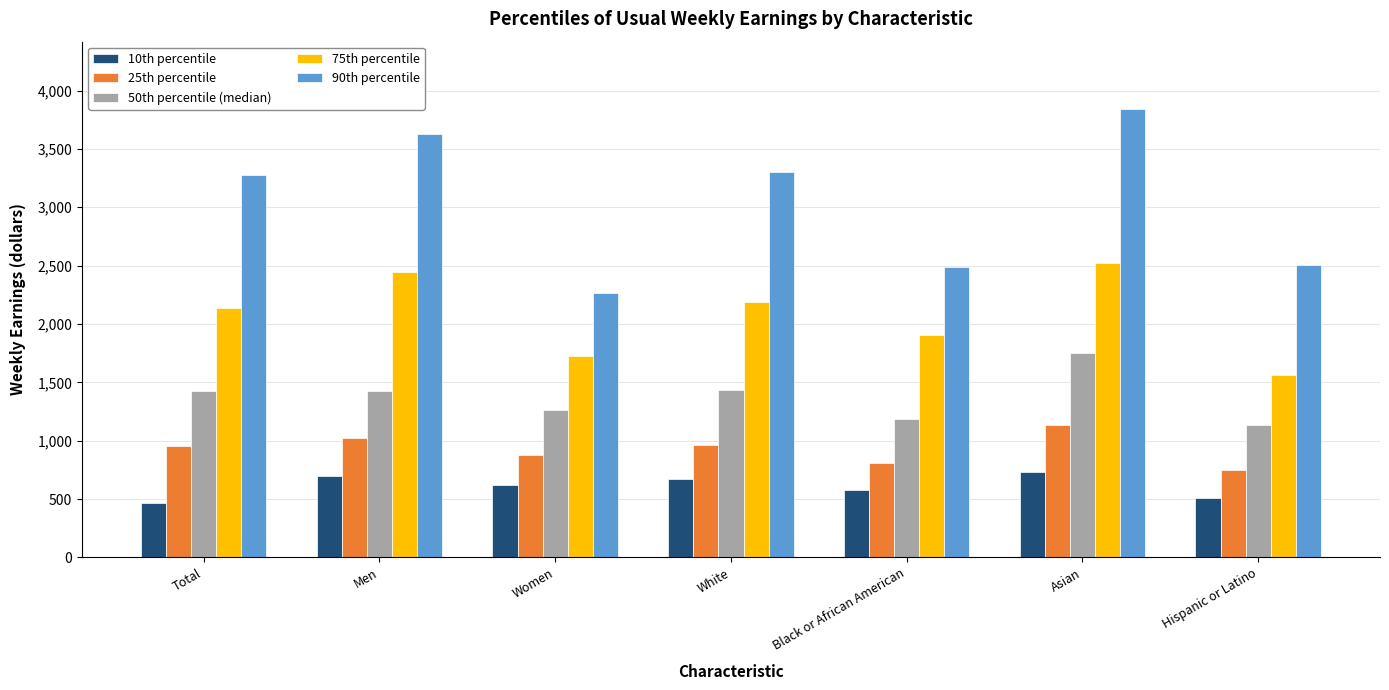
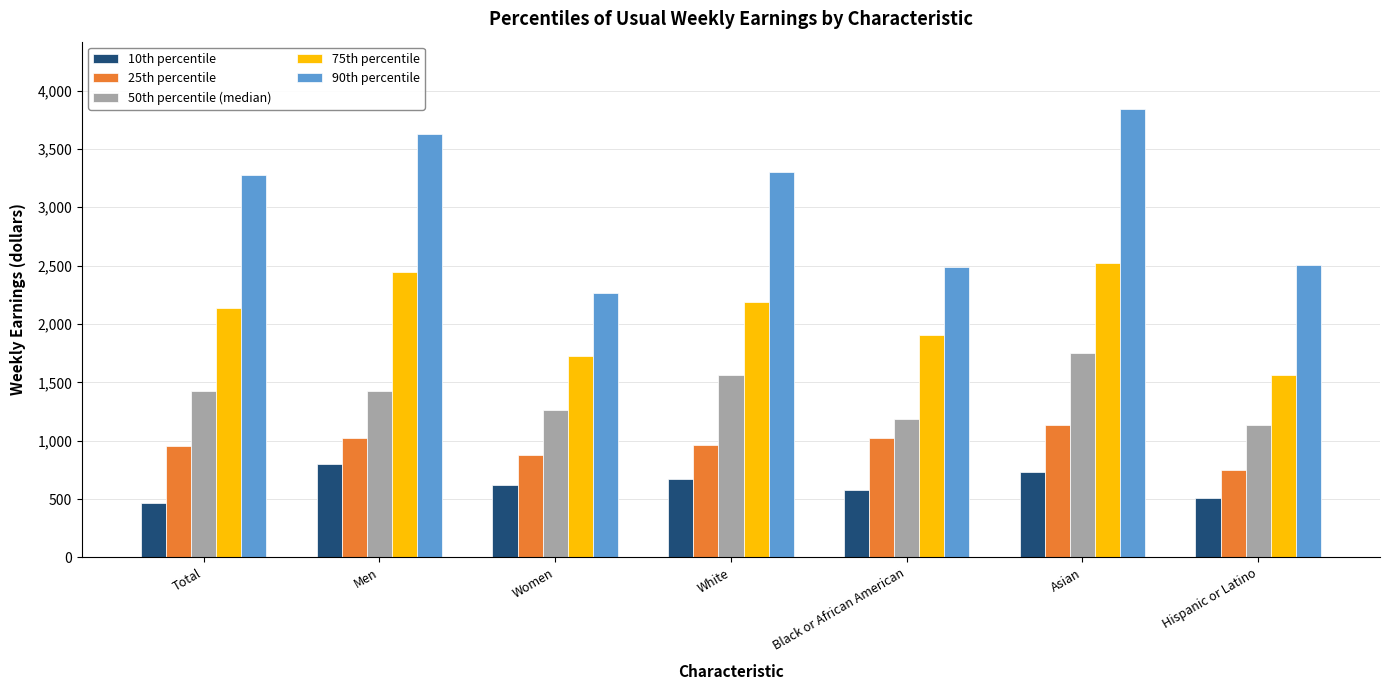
  {
    "10th percentile": {
      "Total": "470",
-     "Men": "700",
+     "Men": "800",
      "Women": "620",
      "White": "670",
      "Black or African American": "580",
      "Asian": "740",
      "Hispanic or Latino": "510"
    },
    "25th percentile": {
      "Total": "950",
      "Men": "1,020",
      "Women": "870",
      "White": "960",
-     "Black or African American": "810",
+     "Black or African American": "1,020",
      "Asian": "1,140",
      "Hispanic or Latino": "750"
    },
    "50th percentile (median)": {
      "Total": "1,430",
      "Men": "1,430",
      "Women": "1,260",
-     "White": "1,440",
+     "White": "1,570",
      "Black or African American": "1,190",
      "Asian": "1,750",
      "Hispanic or Latino": "1,130"
    },
    "75th percentile": {
      "Total": "2,140",
      "Men": "2,450",
      "Women": "1,720",
      "White": "2,190",
      "Black or African American": "1,900",
      "Asian": "2,520",
      "Hispanic or Latino": "1,560"
    },
    "90th percentile": {
      "Total": "3,280",
      "Men": "3,630",
      "Women": "2,270",
      "White": "3,300",
      "Black or African American": "2,490",
      "Asian": "3,840",
      "Hispanic or Latino": "2,500"
    }
  }
